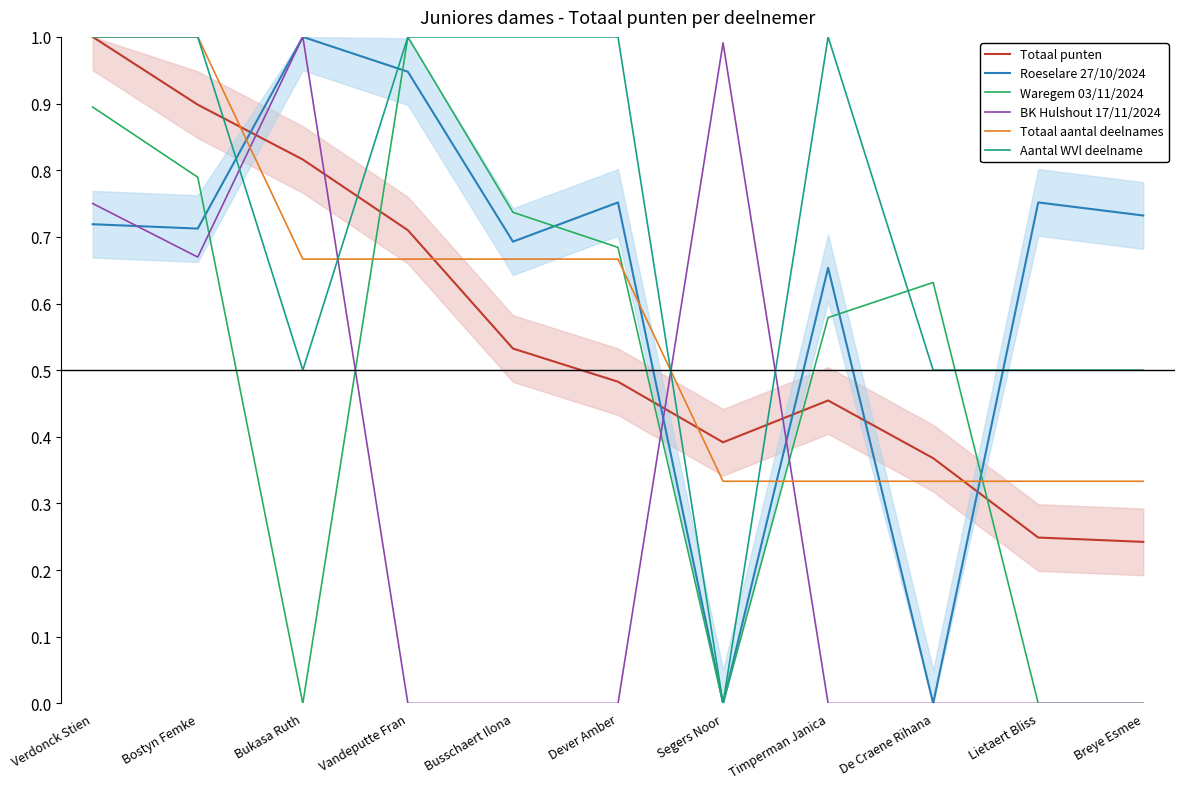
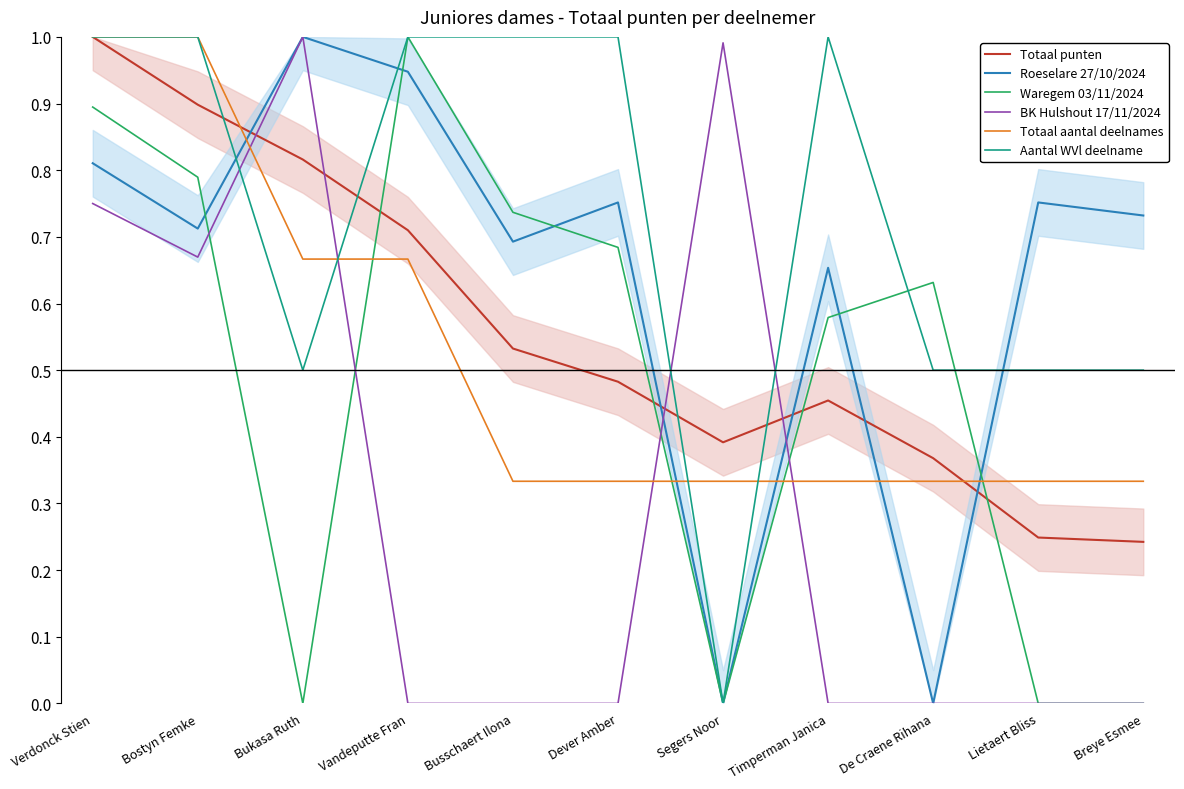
  {
    "Totaal punten": {
      "Bostyn Femke": 0.90,
      "Bukasa Ruth": 0.82,
      "Vandeputte Fran": 0.71,
      "Busschaert Ilona": 0.53,
      "Dever Amber": 0.48,
      "Segers Noor": 0.39,
      "Timperman Janica": 0.45,
      "De Craene Rihana": 0.37,
      "Lietaert Bliss": 0.25,
      "Breye Esmee": 0.24
    },
    "Roeselare 27/10/2024": {
-     "Verdonck Stien": 0.72,
+     "Verdonck Stien": 0.81,
      "Bostyn Femke": 0.71,
      "Vandeputte Fran": 0.95,
      "Busschaert Ilona": 0.69,
      "Dever Amber": 0.75,
      "Timperman Janica": 0.65,
      "Lietaert Bliss": 0.75,
      "Breye Esmee": 0.73
    },
    "BK Hulshout 17/11/2024": {
      "Verdonck Stien": 0.75,
      "Bostyn Femke": 0.67,
      "Vandeputte Fran": 0.00,
      "Busschaert Ilona": 0.00,
      "Dever Amber": 0.00,
      "Segers Noor": 0.99,
      "Timperman Janica": 0.00
    },
    "Totaal aantal deelnames": {
      "Bukasa Ruth": 0.67,
      "Vandeputte Fran": 0.67,
-     "Busschaert Ilona": 0.67,
-     "Dever Amber": 0.67,
+     "Busschaert Ilona": 0.33,
+     "Dever Amber": 0.33,
      "Segers Noor": 0.33,
      "Timperman Janica": 0.33,
      "De Craene Rihana": 0.33,
      "Lietaert Bliss": 0.33,
      "Breye Esmee": 0.33
    }
  }
